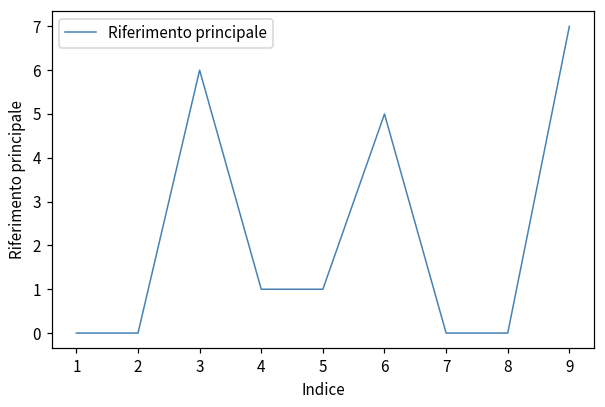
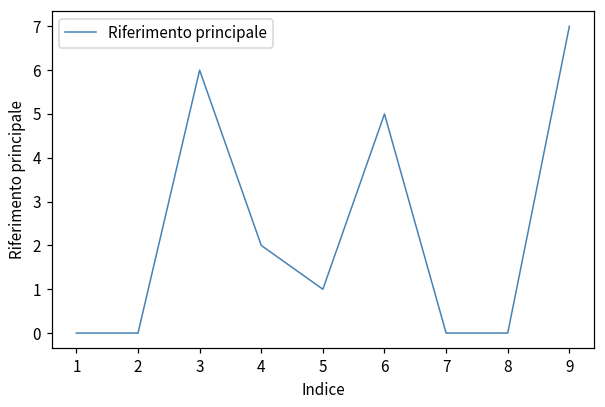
  {
    "1": 0,
    "2": 0,
    "3": 6,
-   "4": 1,
+   "4": 2,
    "5": 1,
    "6": 5,
    "7": 0,
    "8": 0,
    "9": 7
  }
